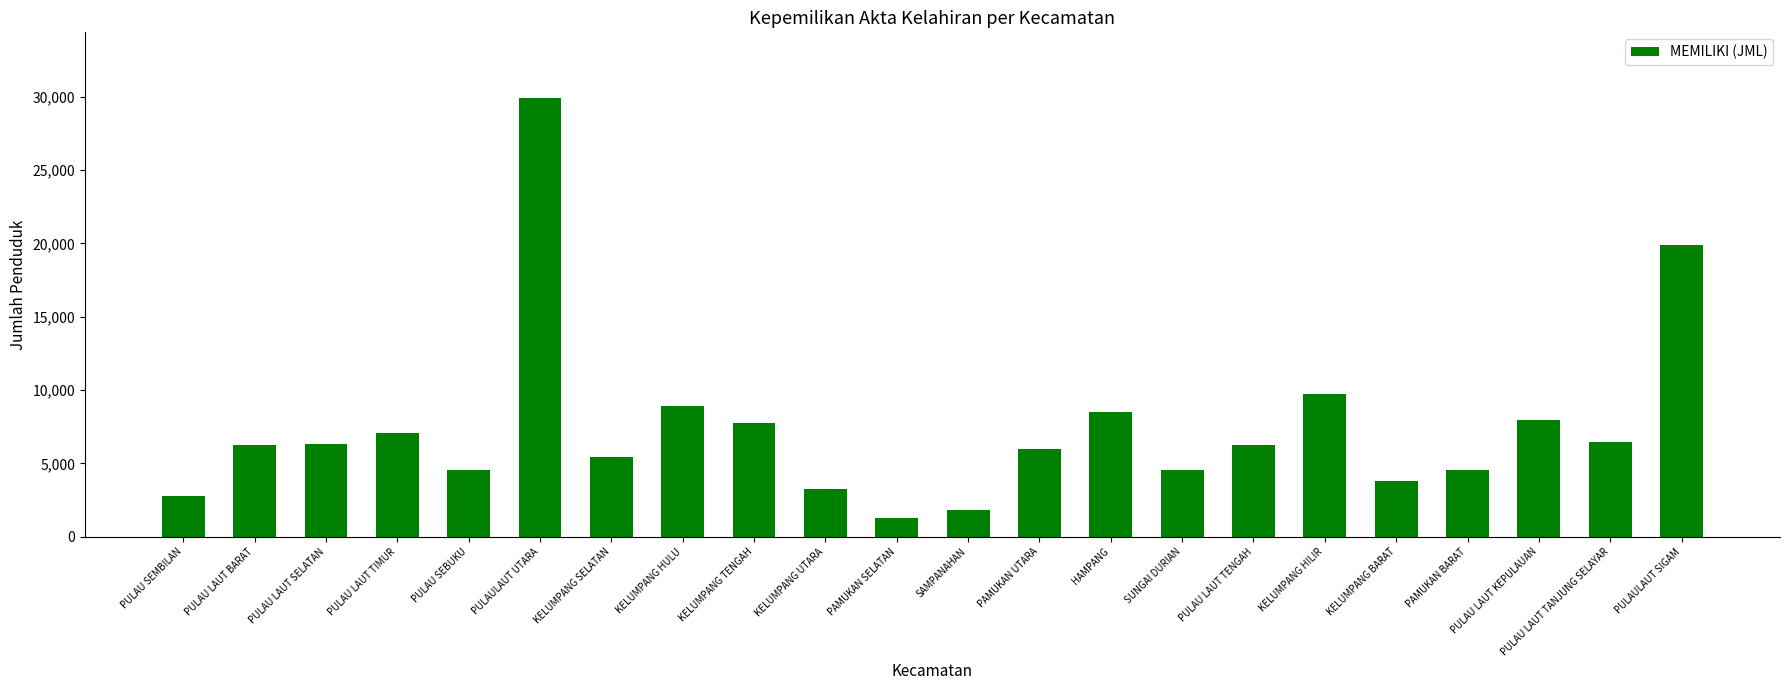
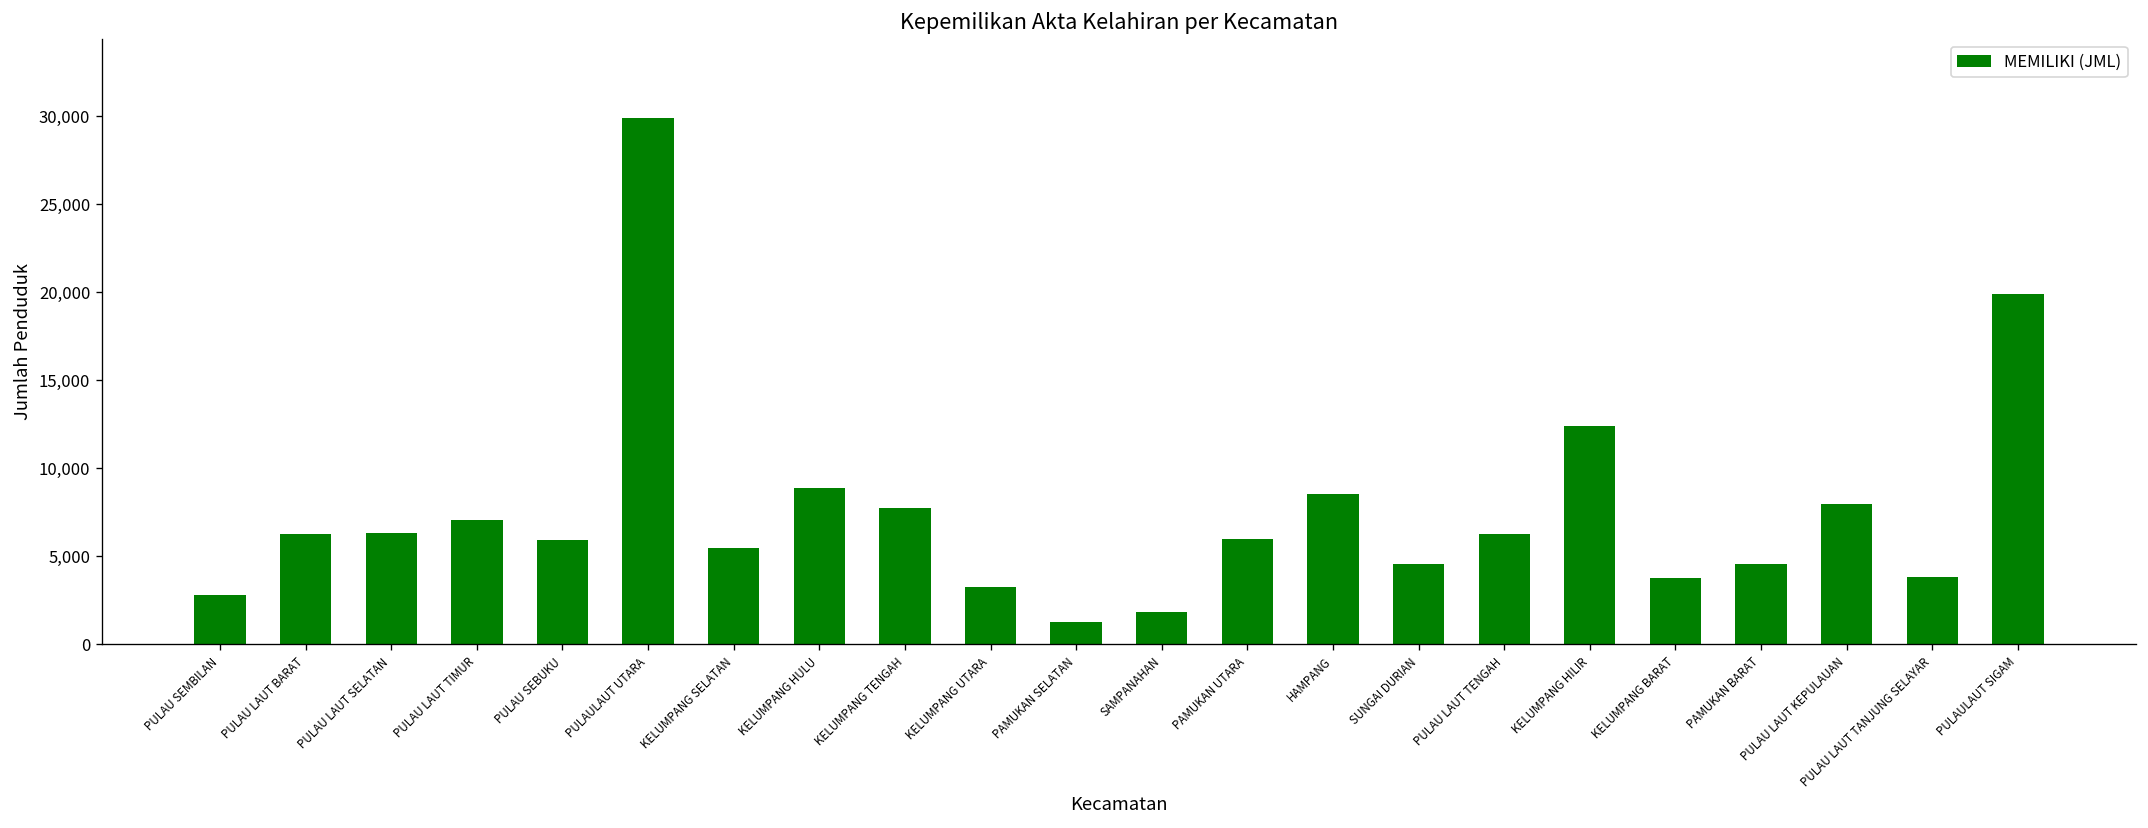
  {
    "PULAU SEMBILAN": "2,800",
    "PULAU LAUT BARAT": "6,300",
    "PULAU LAUT SELATAN": "6,300",
    "PULAU LAUT TIMUR": "7,100",
-   "PULAU SEBUKU": "4,500",
+   "PULAU SEBUKU": "5,900",
    "PULAULAUT UTARA": "29,900",
    "KELUMPANG SELATAN": "5,500",
    "KELUMPANG HULU": "8,900",
    "KELUMPANG TENGAH": "7,700",
    "KELUMPANG UTARA": "3,200",
    "PAMUKAN SELATAN": "1,200",
    "SAMPANAHAN": "1,800",
    "PAMUKAN UTARA": "6,000",
    "HAMPANG": "8,500",
    "SUNGAI DURIAN": "4,500",
    "PULAU LAUT TENGAH": "6,300",
-   "KELUMPANG HILIR": "9,700",
+   "KELUMPANG HILIR": "12,400",
    "KELUMPANG BARAT": "3,800",
    "PAMUKAN BARAT": "4,600",
    "PULAU LAUT KEPULAUAN": "7,900",
-   "PULAU LAUT TANJUNG SELAYAR": "6,500",
+   "PULAU LAUT TANJUNG SELAYAR": "3,800",
    "PULAULAUT SIGAM": "19,900"
  }
